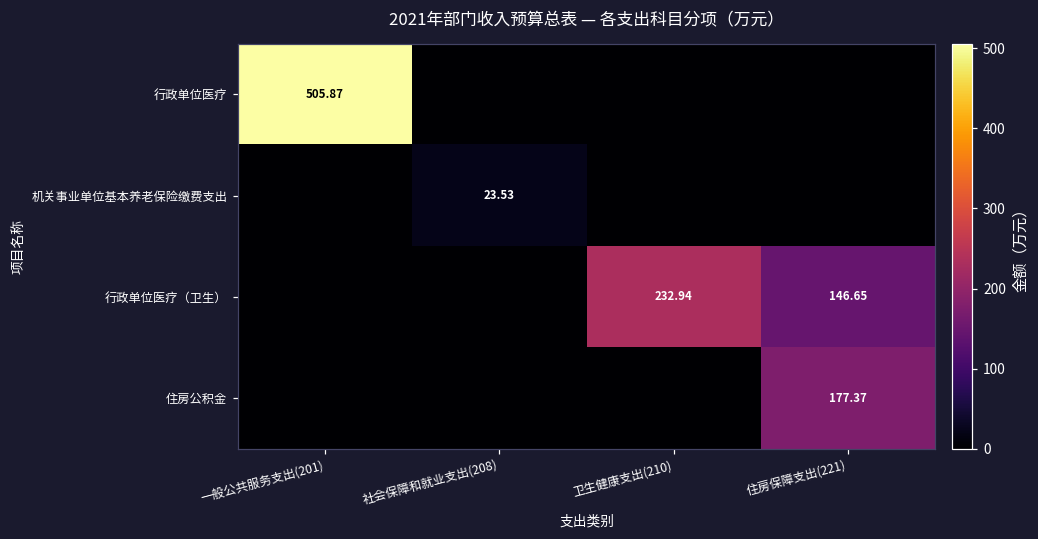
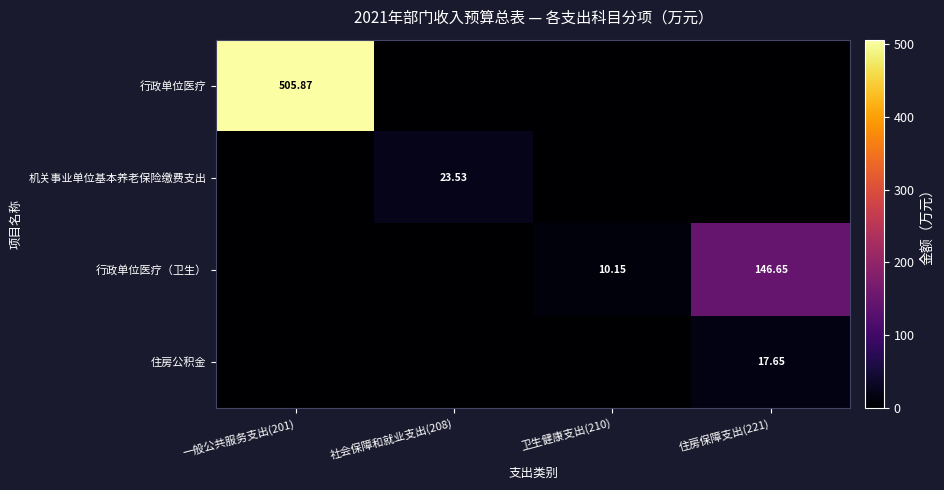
  {
    "行政单位医疗": {
      "一般公共服务支出(201)": 505.87
    },
    "机关事业单位基本养老保险缴费支出": {
      "社会保障和就业支出(208)": 23.53
    },
    "行政单位医疗（卫生）": {
-     "卫生健康支出(210)": 232.94,
+     "卫生健康支出(210)": 10.15,
      "住房保障支出(221)": 146.65
    },
    "住房公积金": {
-     "住房保障支出(221)": 177.37
+     "住房保障支出(221)": 17.65
    }
  }
